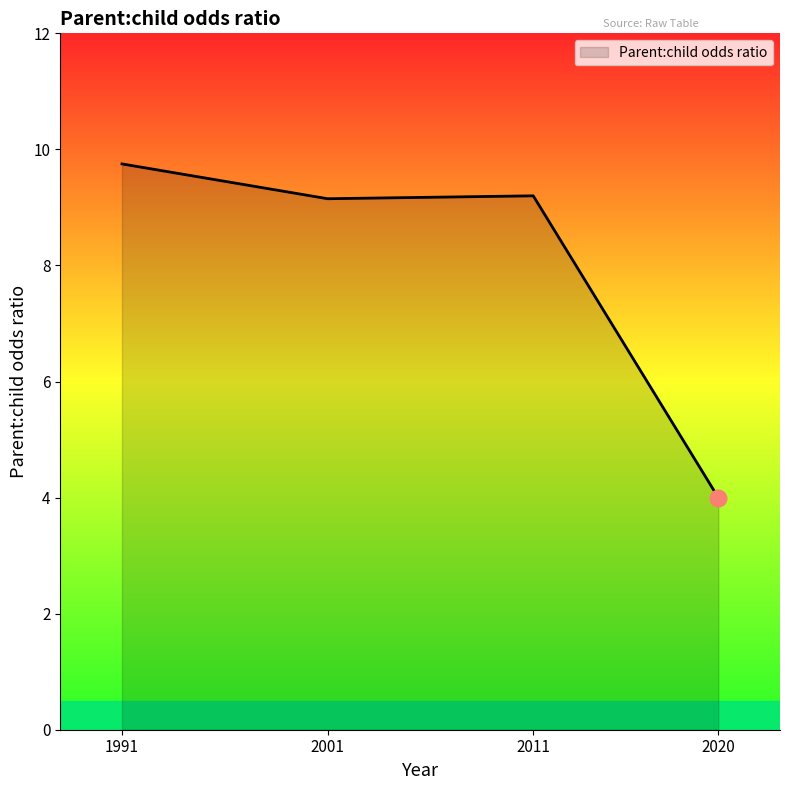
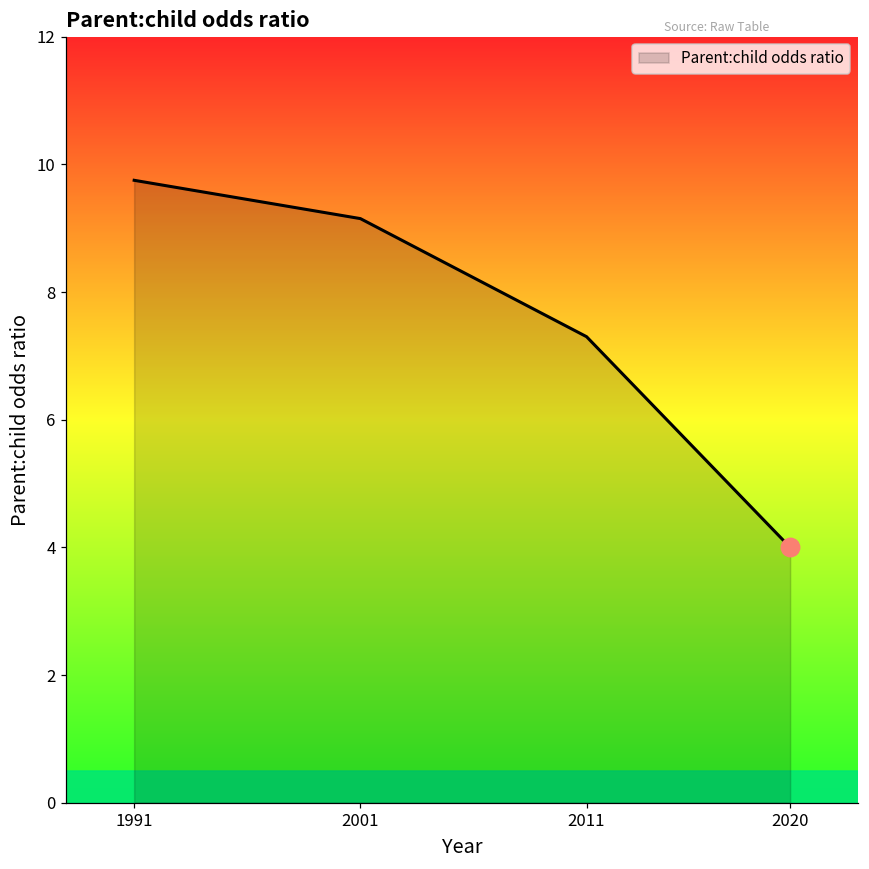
  {
    "Parent:child odds ratio": {
      "1991": 9.8,
      "2001": 9.2,
-     "2011": 9.2
+     "2011": 7.3
    }
  }
